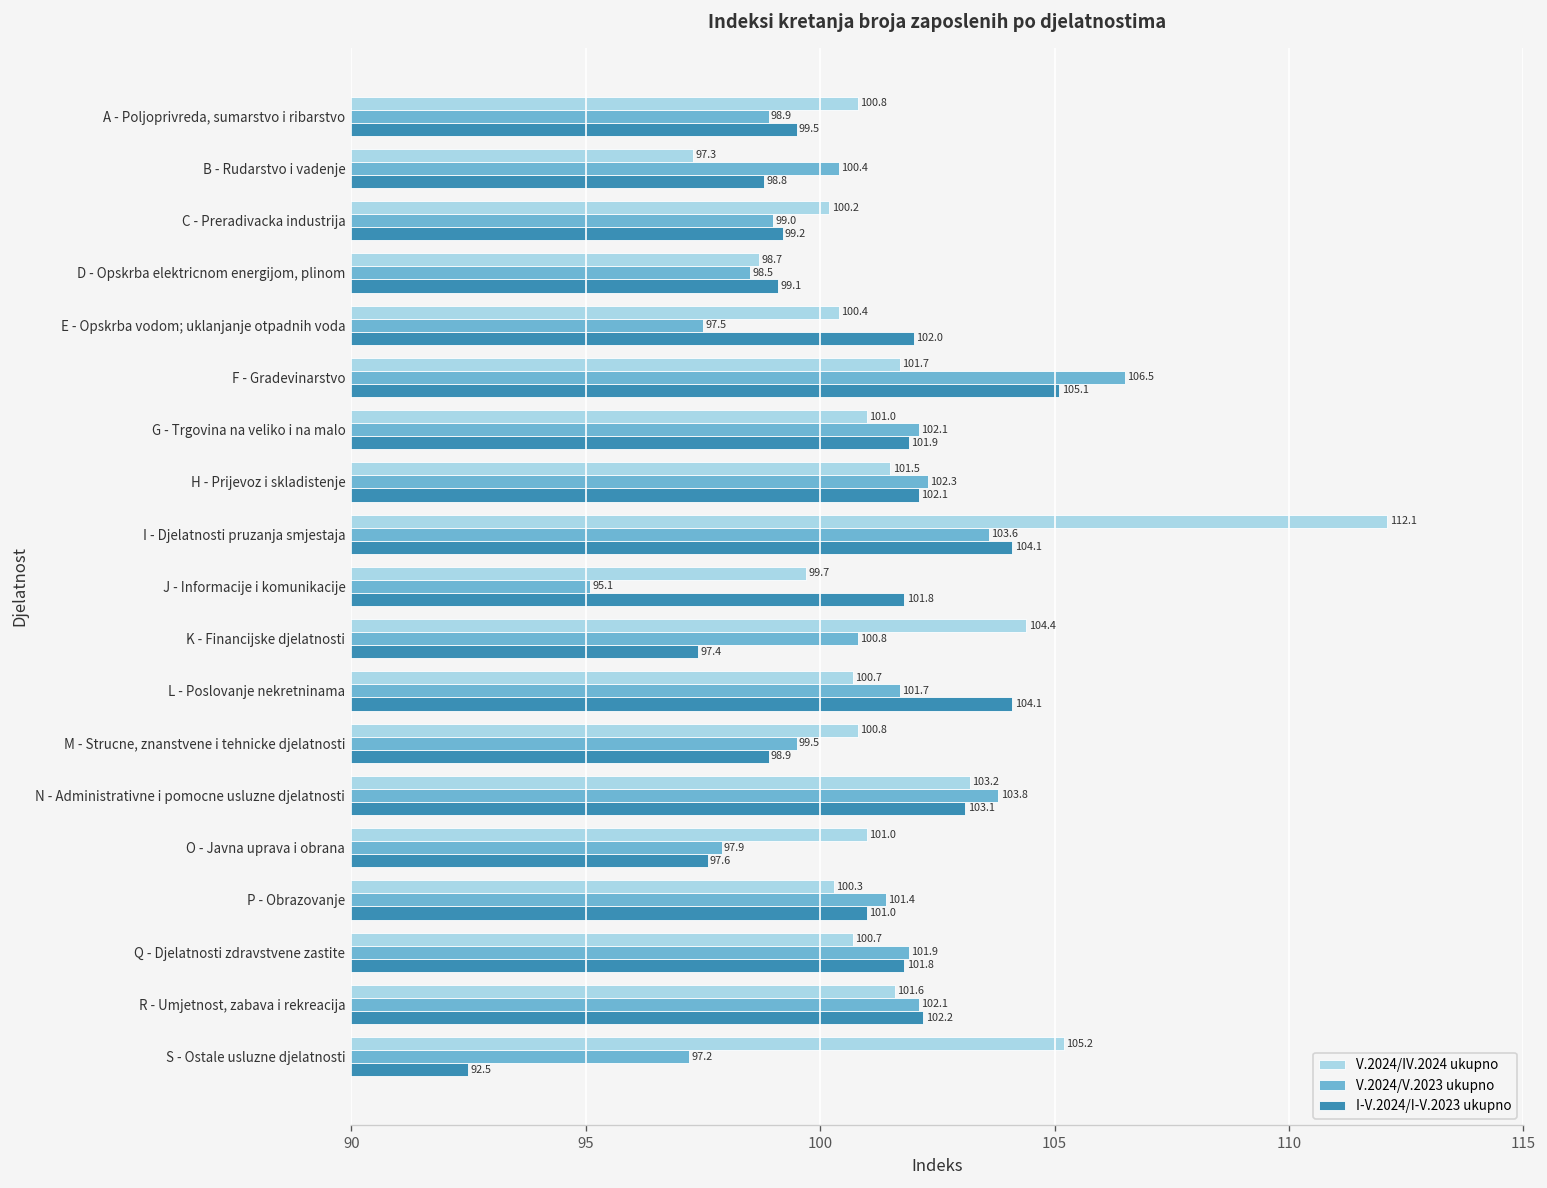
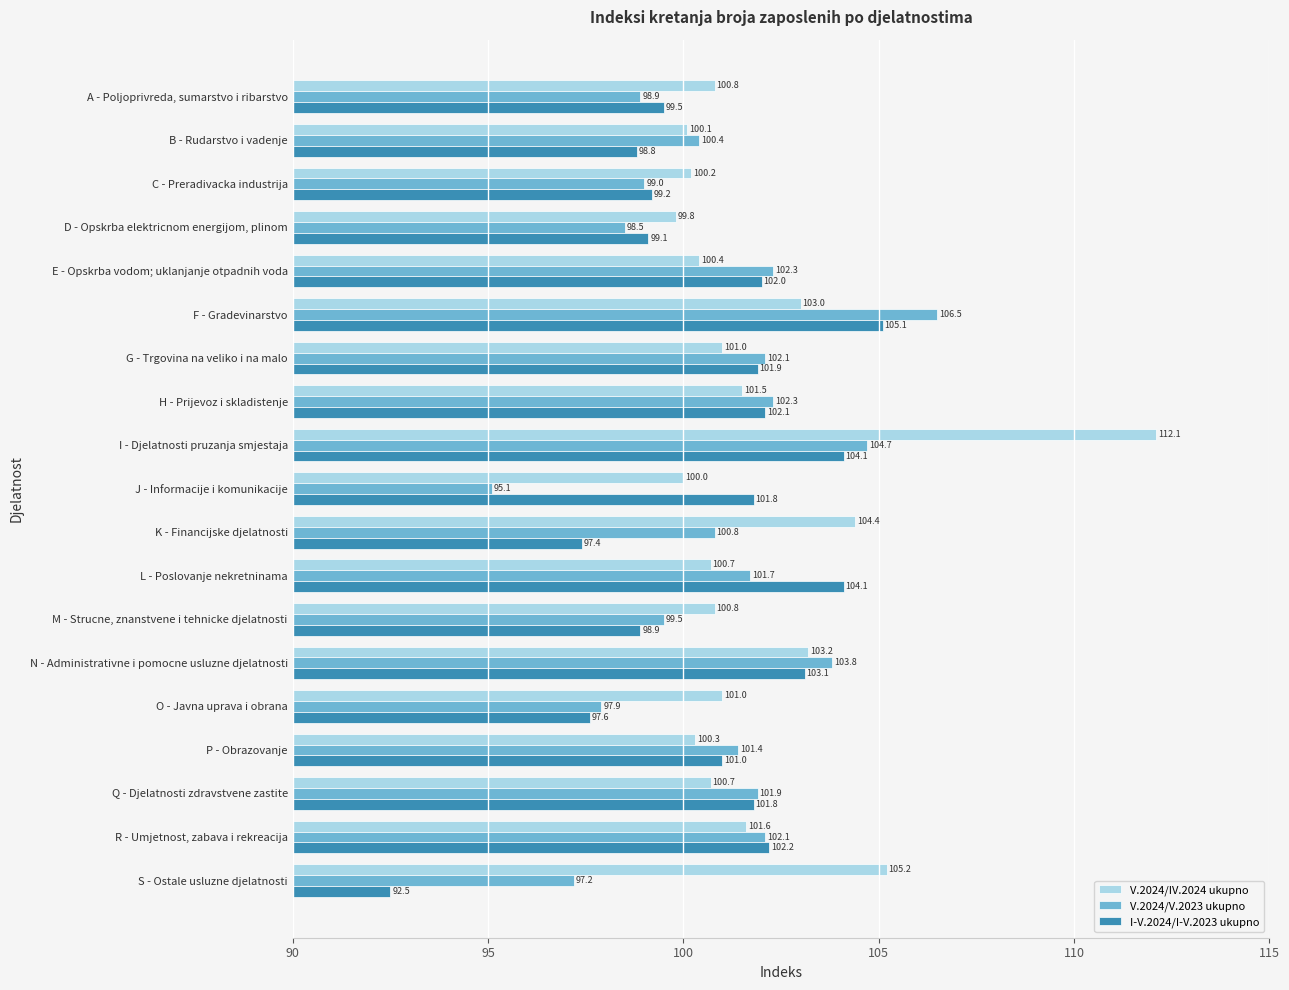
  {
    "V.2024/IV.2024 ukupno": {
      "A - Poljoprivreda, sumarstvo i ribarstvo": 100.8,
-     "B - Rudarstvo i vadenje": 97.3,
+     "B - Rudarstvo i vadenje": 100.1,
      "C - Preradivacka industrija": 100.2,
-     "D - Opskrba elektricnom energijom, plinom": 98.7,
+     "D - Opskrba elektricnom energijom, plinom": 99.8,
      "E - Opskrba vodom; uklanjanje otpadnih voda": 100.4,
-     "F - Gradevinarstvo": 101.7,
+     "F - Gradevinarstvo": 103.0,
      "G - Trgovina na veliko i na malo": 101.0,
      "H - Prijevoz i skladistenje": 101.5,
      "I - Djelatnosti pruzanja smjestaja": 112.1,
-     "J - Informacije i komunikacije": 99.7,
+     "J - Informacije i komunikacije": 100.0,
      "K - Financijske djelatnosti": 104.4,
      "L - Poslovanje nekretninama": 100.7,
      "M - Strucne, znanstvene i tehnicke djelatnosti": 100.8,
      "N - Administrativne i pomocne usluzne djelatnosti": 103.2,
      "O - Javna uprava i obrana": 101.0,
      "P - Obrazovanje": 100.3,
      "Q - Djelatnosti zdravstvene zastite": 100.7,
      "R - Umjetnost, zabava i rekreacija": 101.6,
      "S - Ostale usluzne djelatnosti": 105.2
    },
    "V.2024/V.2023 ukupno": {
      "A - Poljoprivreda, sumarstvo i ribarstvo": 98.9,
      "B - Rudarstvo i vadenje": 100.4,
      "C - Preradivacka industrija": 99.0,
      "D - Opskrba elektricnom energijom, plinom": 98.5,
-     "E - Opskrba vodom; uklanjanje otpadnih voda": 97.5,
+     "E - Opskrba vodom; uklanjanje otpadnih voda": 102.3,
      "F - Gradevinarstvo": 106.5,
      "G - Trgovina na veliko i na malo": 102.1,
      "H - Prijevoz i skladistenje": 102.3,
-     "I - Djelatnosti pruzanja smjestaja": 103.6,
+     "I - Djelatnosti pruzanja smjestaja": 104.7,
      "J - Informacije i komunikacije": 95.1,
      "K - Financijske djelatnosti": 100.8,
      "L - Poslovanje nekretninama": 101.7,
      "M - Strucne, znanstvene i tehnicke djelatnosti": 99.5,
      "N - Administrativne i pomocne usluzne djelatnosti": 103.8,
      "O - Javna uprava i obrana": 97.9,
      "P - Obrazovanje": 101.4,
      "Q - Djelatnosti zdravstvene zastite": 101.9,
      "R - Umjetnost, zabava i rekreacija": 102.1,
      "S - Ostale usluzne djelatnosti": 97.2
    },
    "I-V.2024/I-V.2023 ukupno": {
      "A - Poljoprivreda, sumarstvo i ribarstvo": 99.5,
      "B - Rudarstvo i vadenje": 98.8,
      "C - Preradivacka industrija": 99.2,
      "D - Opskrba elektricnom energijom, plinom": 99.1,
      "E - Opskrba vodom; uklanjanje otpadnih voda": 102.0,
      "F - Gradevinarstvo": 105.1,
      "G - Trgovina na veliko i na malo": 101.9,
      "H - Prijevoz i skladistenje": 102.1,
      "I - Djelatnosti pruzanja smjestaja": 104.1,
      "J - Informacije i komunikacije": 101.8,
      "K - Financijske djelatnosti": 97.4,
      "L - Poslovanje nekretninama": 104.1,
      "M - Strucne, znanstvene i tehnicke djelatnosti": 98.9,
      "N - Administrativne i pomocne usluzne djelatnosti": 103.1,
      "O - Javna uprava i obrana": 97.6,
      "P - Obrazovanje": 101.0,
      "Q - Djelatnosti zdravstvene zastite": 101.8,
      "R - Umjetnost, zabava i rekreacija": 102.2,
      "S - Ostale usluzne djelatnosti": 92.5
    }
  }
